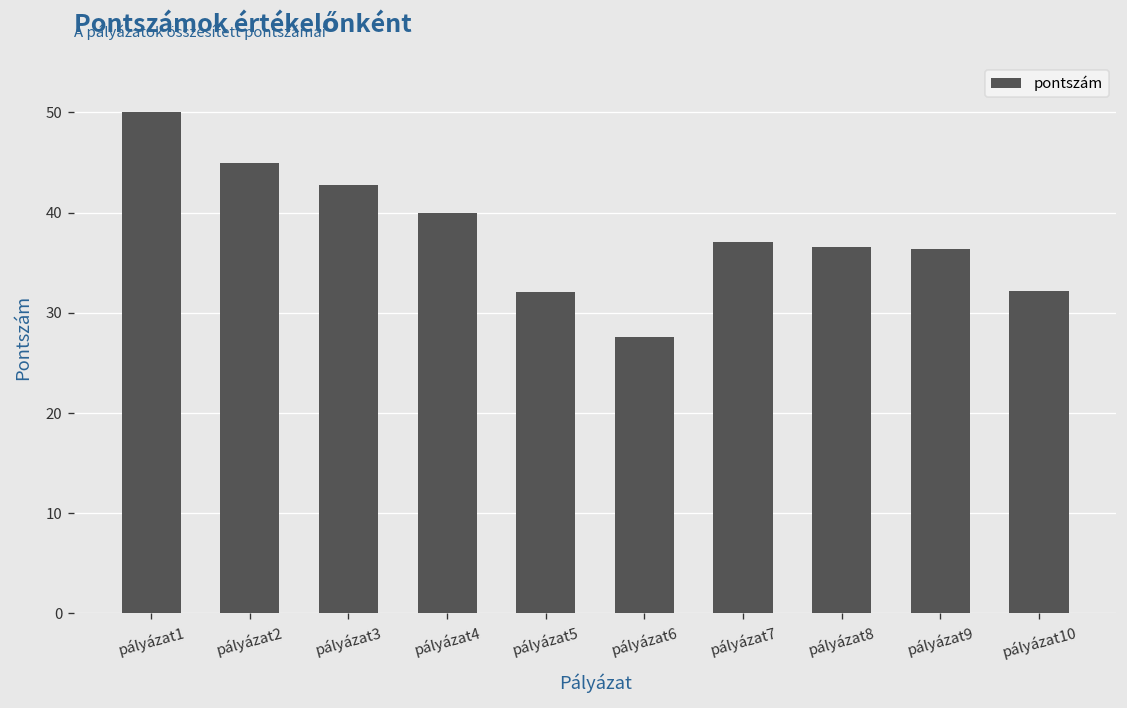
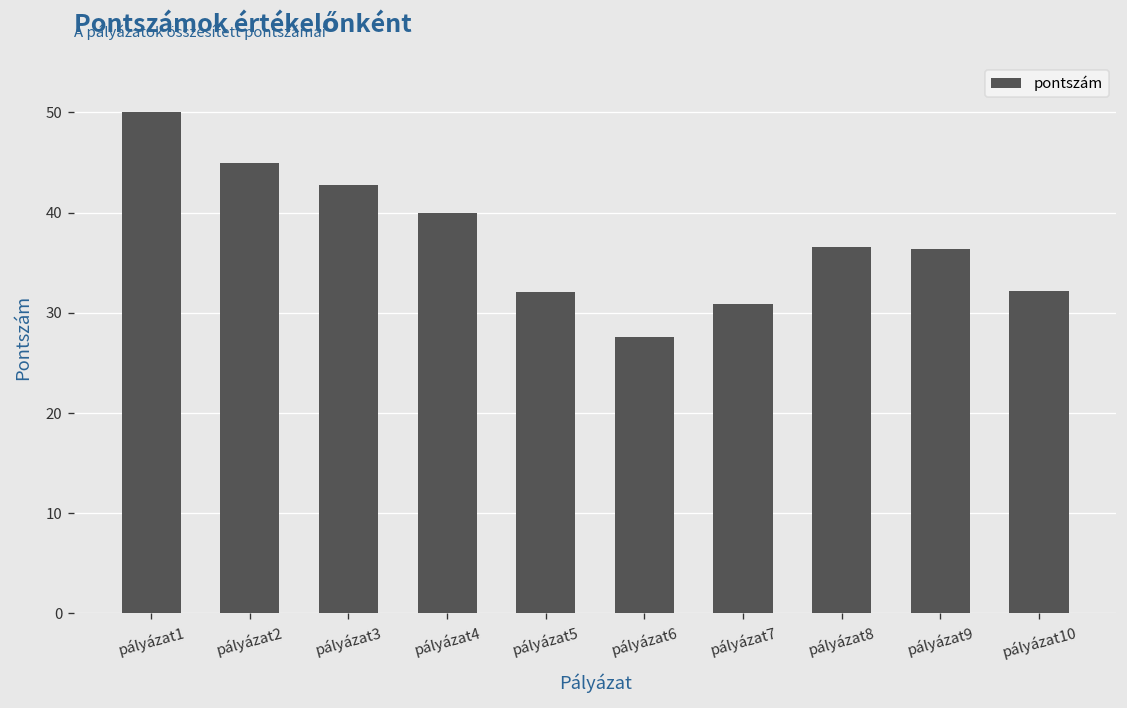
  {
    "pályázat1": 50,
    "pályázat2": 45,
    "pályázat3": 43,
    "pályázat4": 40,
    "pályázat5": 32,
    "pályázat6": 28,
-   "pályázat7": 37,
+   "pályázat7": 31,
    "pályázat8": 37,
    "pályázat9": 36,
    "pályázat10": 32
  }
